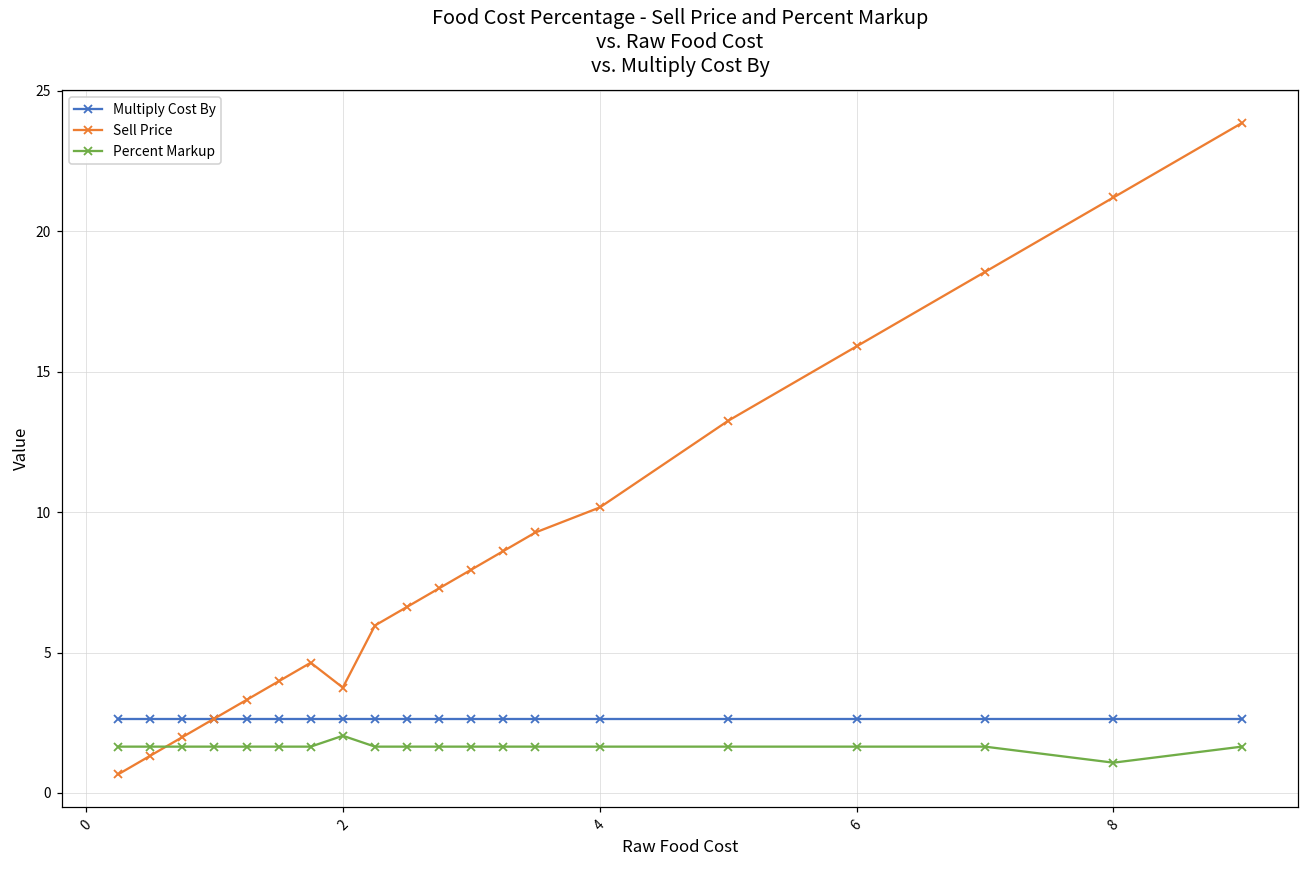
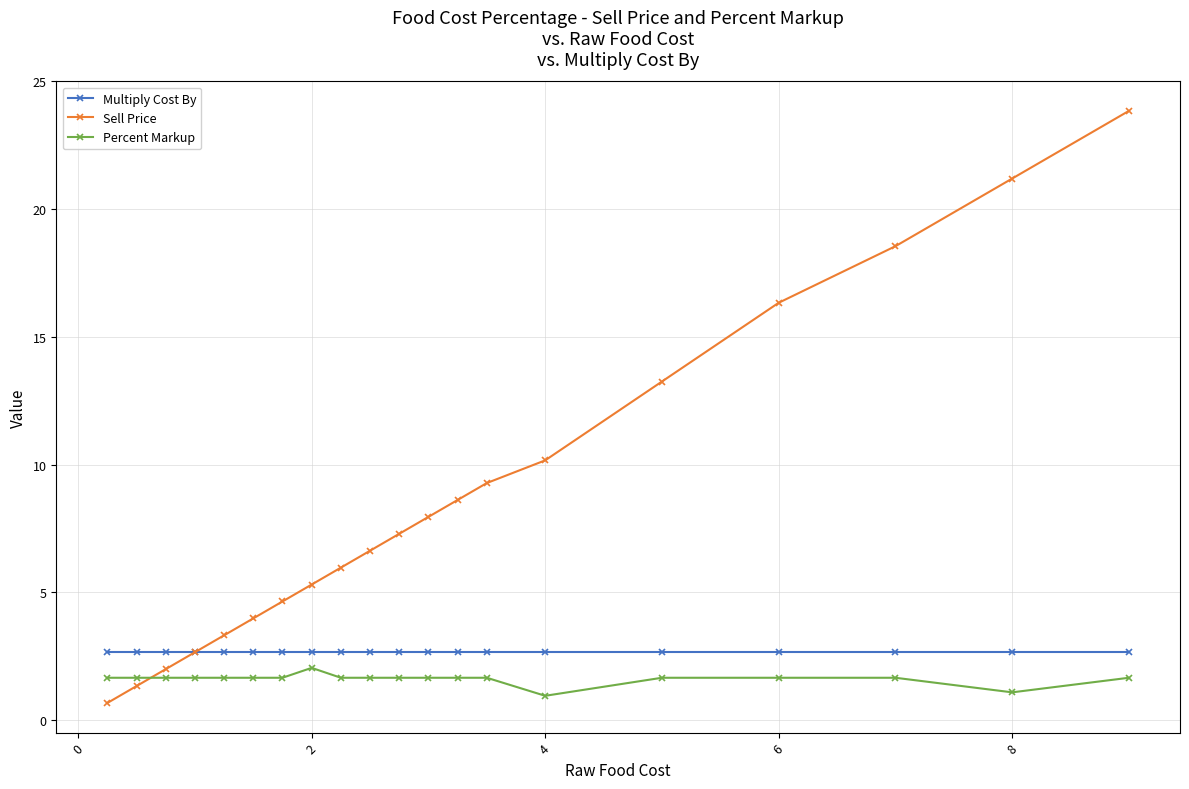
  {
    "Multiply Cost By": {
      "2": 2.6,
      "4": 2.6,
      "6": 2.6,
      "8": 2.6
    },
    "Sell Price": {
-     "2": 3.8,
+     "2": 5.3,
      "4": 10.2,
-     "6": 15.9,
+     "6": 16.3,
      "8": 21.2
    },
    "Percent Markup": {
      "2": 2.0,
-     "4": 1.6,
+     "4": 0.9,
      "6": 1.6,
      "8": 1.1
    }
  }
